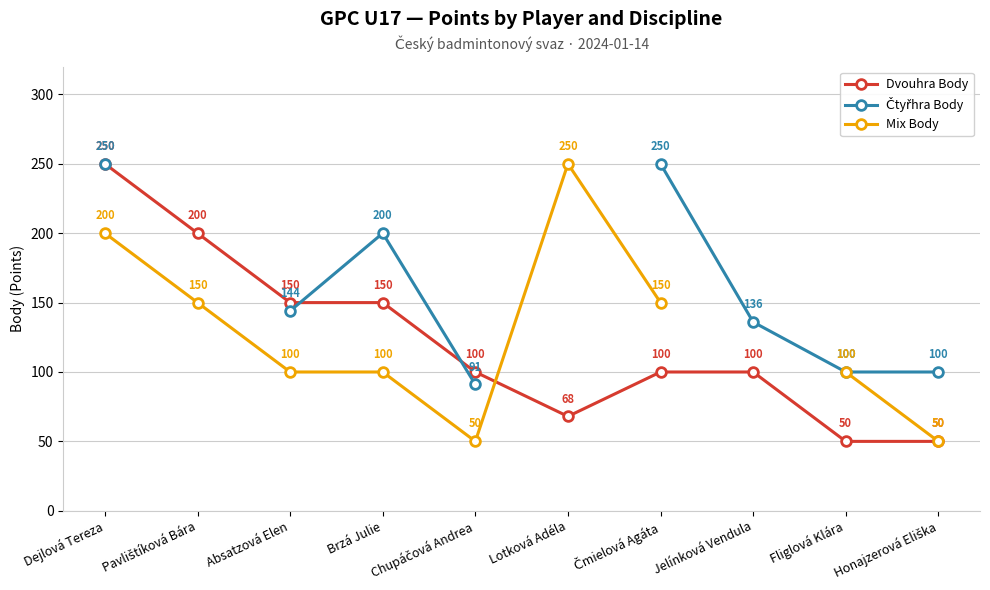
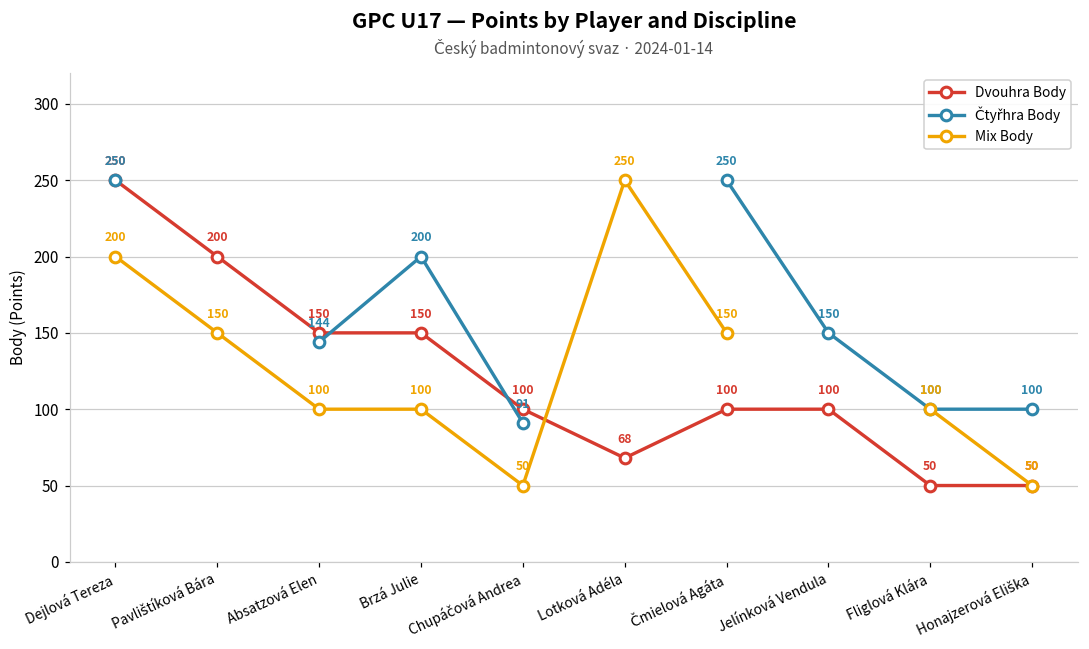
  {
    "Dvouhra Body": {
      "Pavlištíková Bára": 200,
      "Brzá Julie": 150,
      "Chupáčová Andrea": 100,
      "Lotková Adéla": 68,
      "Čmielová Agáta": 100,
      "Jelínková Vendula": 100,
      "Fliglová Klára": 50
    },
    "Čtyřhra Body": {
      "Brzá Julie": 200,
      "Čmielová Agáta": 250,
-     "Jelínková Vendula": 136,
+     "Jelínková Vendula": 150,
      "Honajzerová Eliška": 100
    },
    "Mix Body": {
      "Dejlová Tereza": 200,
      "Pavlištíková Bára": 150,
      "Absatzová Elen": 100,
      "Brzá Julie": 100,
      "Chupáčová Andrea": 50,
      "Lotková Adéla": 250,
      "Čmielová Agáta": 150
    }
  }
